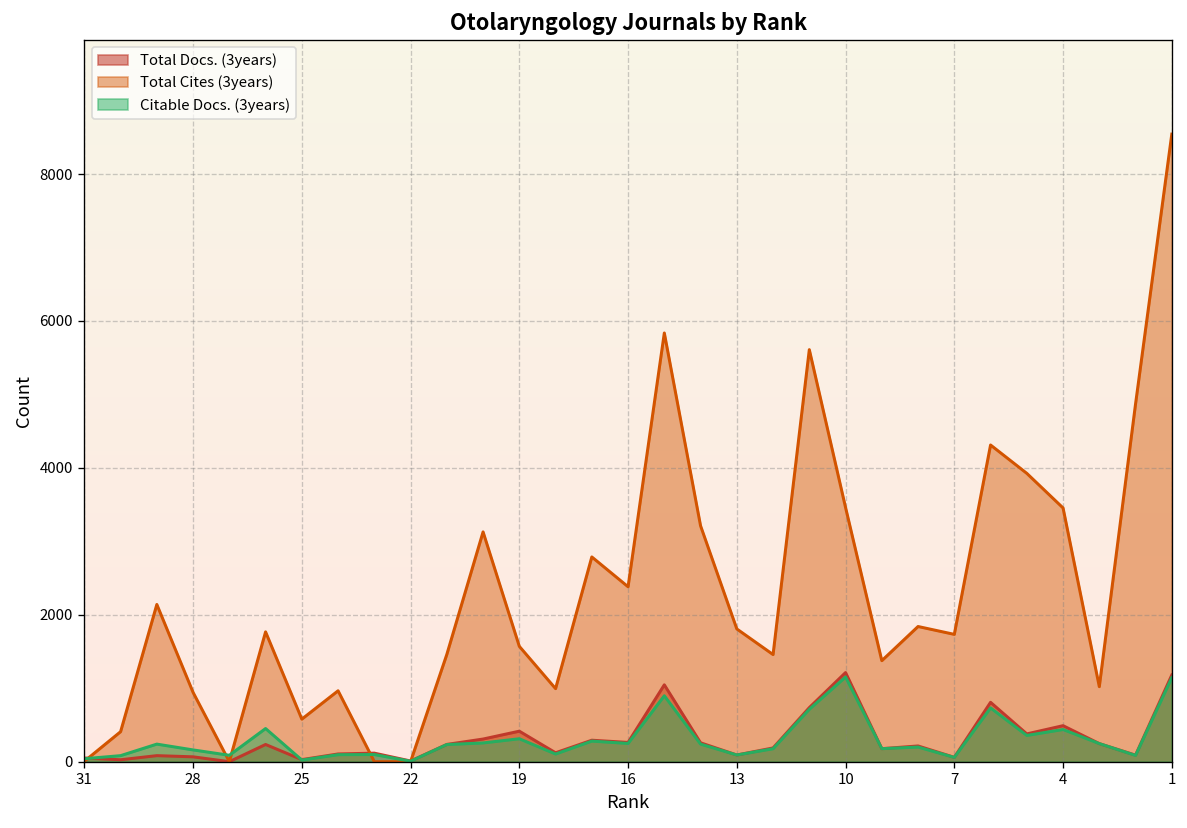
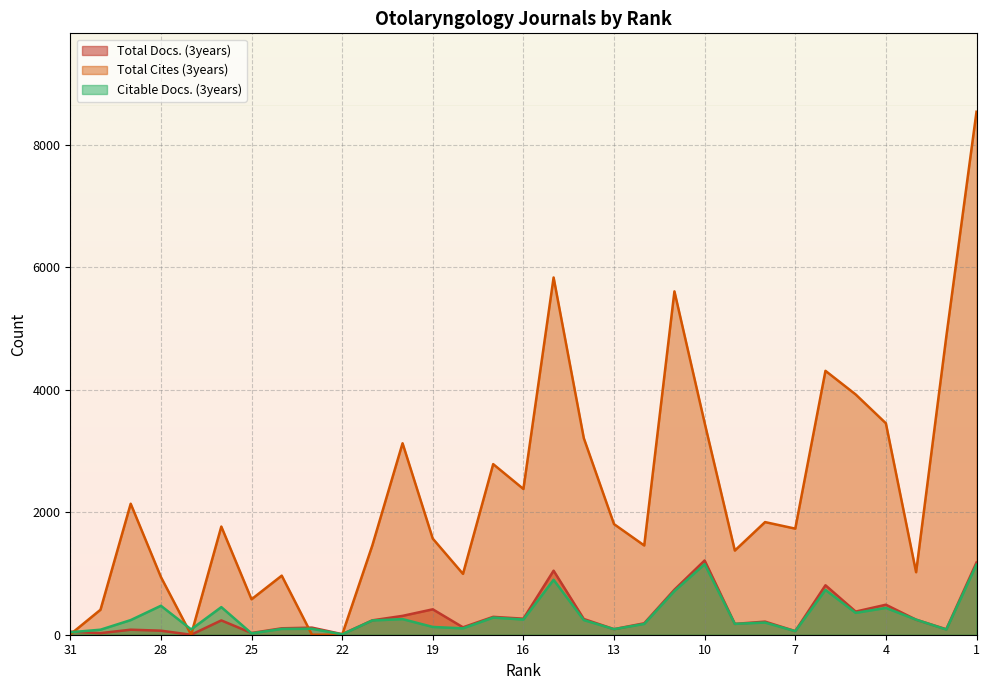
  {
    "Citable Docs. (3years)": {
-     "28": 200,
-     "19": 300,
+     "28": 500,
+     "19": 100,
      "10": 1200,
      "4": 400
    }
  }
